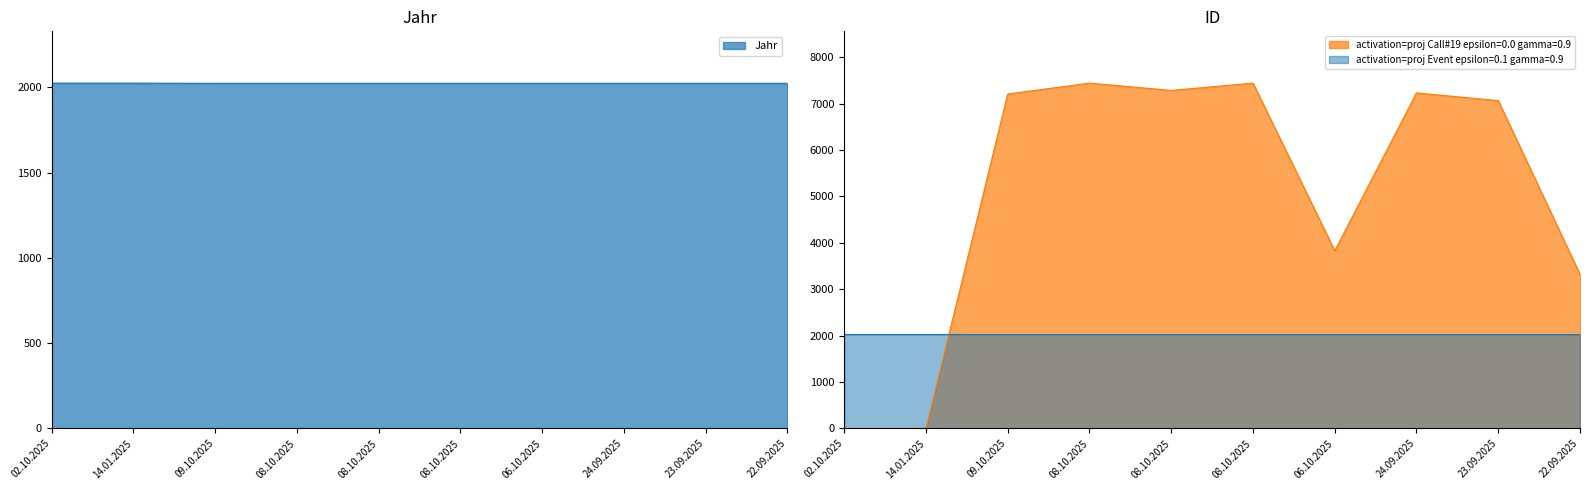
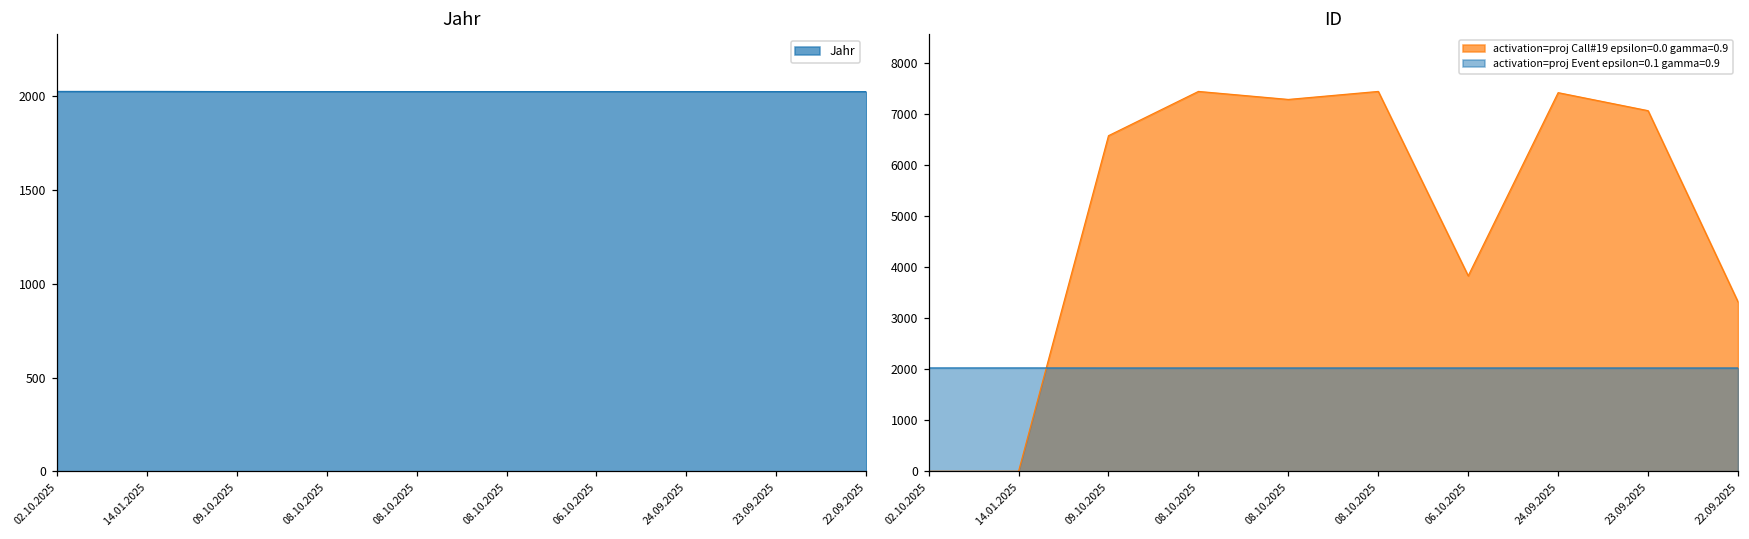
  {
    "Jahr": {
      "02.10.2025": 2030,
      "14.01.2025": 2030,
      "09.10.2025": 2020,
      "06.10.2025": 2020,
      "24.09.2025": 2020,
      "23.09.2025": 2020,
      "22.09.2025": 2020
    },
    "ID": {
      "activation=proj Call#19 epsilon=0.0 gamma=0.9": {
        "02.10.2025": 0,
        "14.01.2025": 0,
-       "09.10.2025": 7200,
+       "09.10.2025": 6600,
        "06.10.2025": 3800,
-       "24.09.2025": 7200,
+       "24.09.2025": 7400,
        "23.09.2025": 7100,
        "22.09.2025": 3300
      },
      "activation=proj Event epsilon=0.1 gamma=0.9": {
        "02.10.2025": 2000,
        "14.01.2025": 2000,
        "09.10.2025": 2000,
        "06.10.2025": 2000,
        "24.09.2025": 2000,
        "23.09.2025": 2000,
        "22.09.2025": 2000
      }
    }
  }
